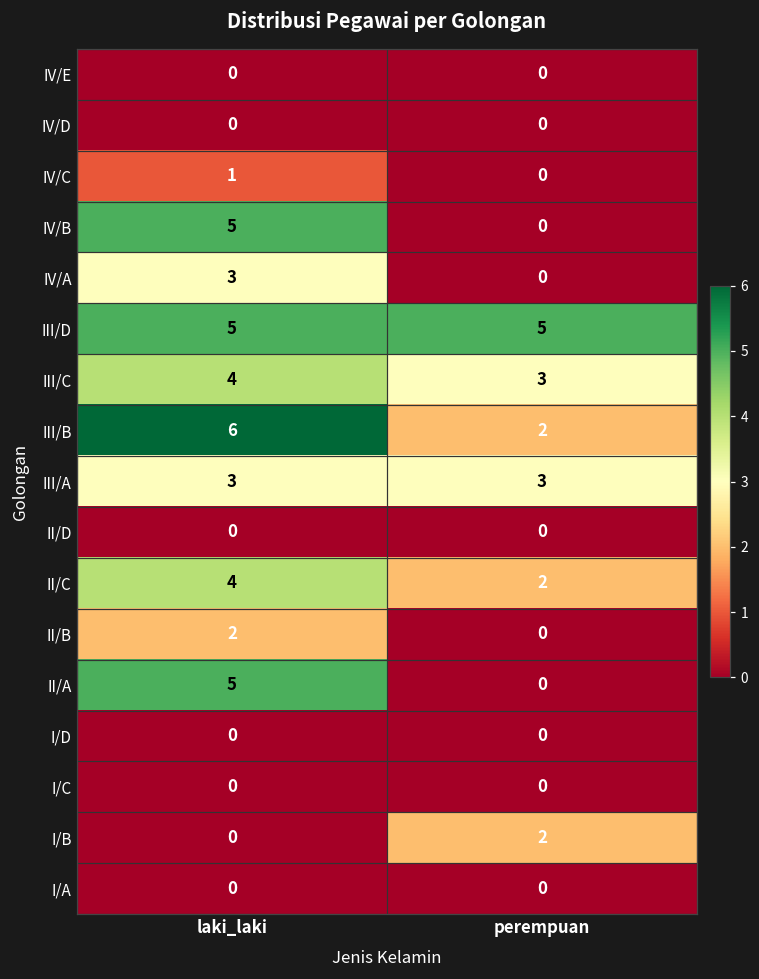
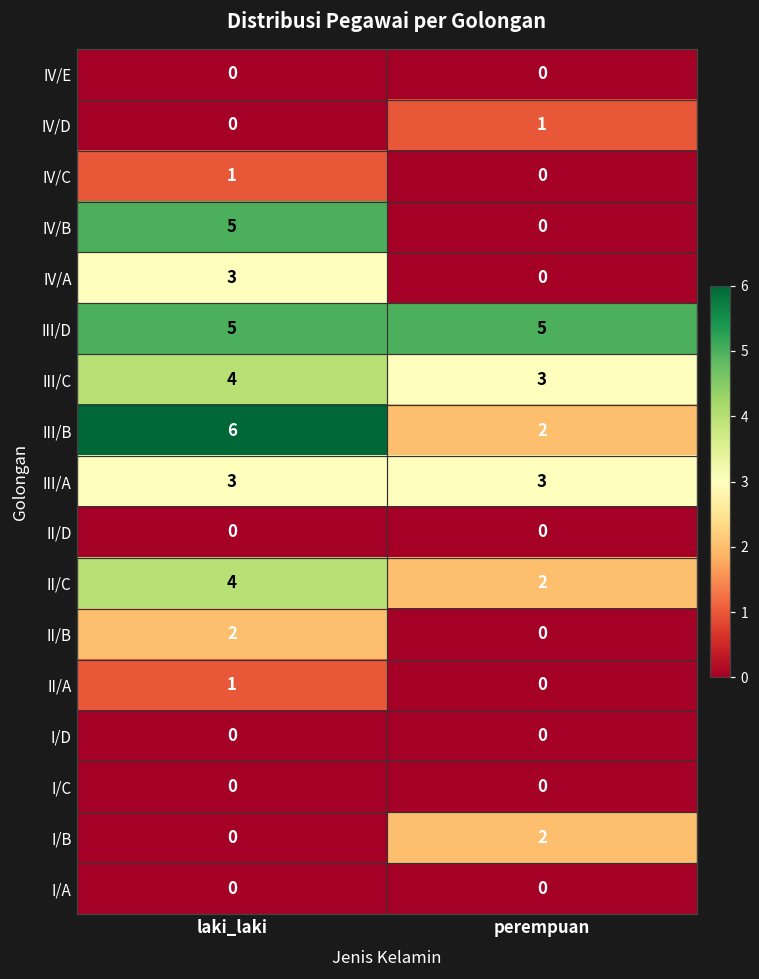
  {
    "IV/E": {
      "laki_laki": 0,
      "perempuan": 0
    },
    "IV/D": {
      "laki_laki": 0,
-     "perempuan": 0
+     "perempuan": 1
    },
    "IV/C": {
      "laki_laki": 1,
      "perempuan": 0
    },
    "IV/B": {
      "laki_laki": 5,
      "perempuan": 0
    },
    "IV/A": {
      "laki_laki": 3,
      "perempuan": 0
    },
    "III/D": {
      "laki_laki": 5,
      "perempuan": 5
    },
    "III/C": {
      "laki_laki": 4,
      "perempuan": 3
    },
    "III/B": {
      "laki_laki": 6,
      "perempuan": 2
    },
    "III/A": {
      "laki_laki": 3,
      "perempuan": 3
    },
    "II/D": {
      "laki_laki": 0,
      "perempuan": 0
    },
    "II/C": {
      "laki_laki": 4,
      "perempuan": 2
    },
    "II/B": {
      "laki_laki": 2,
      "perempuan": 0
    },
    "II/A": {
-     "laki_laki": 5,
+     "laki_laki": 1,
      "perempuan": 0
    },
    "I/D": {
      "laki_laki": 0,
      "perempuan": 0
    },
    "I/C": {
      "laki_laki": 0,
      "perempuan": 0
    },
    "I/B": {
      "laki_laki": 0,
      "perempuan": 2
    },
    "I/A": {
      "laki_laki": 0,
      "perempuan": 0
    }
  }
